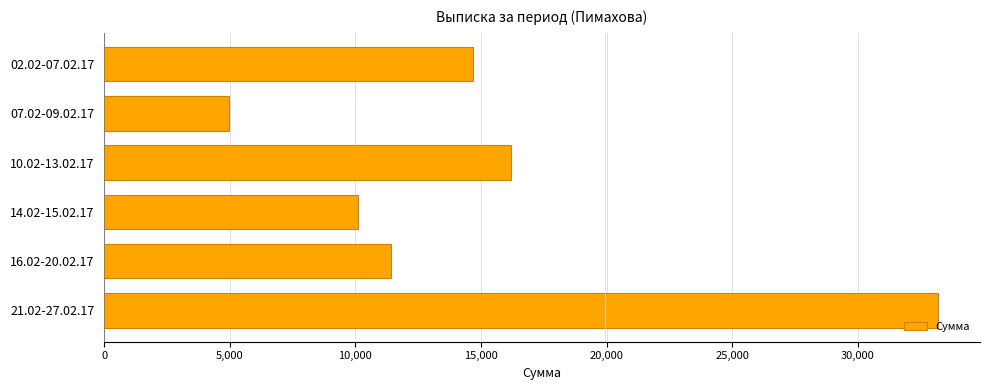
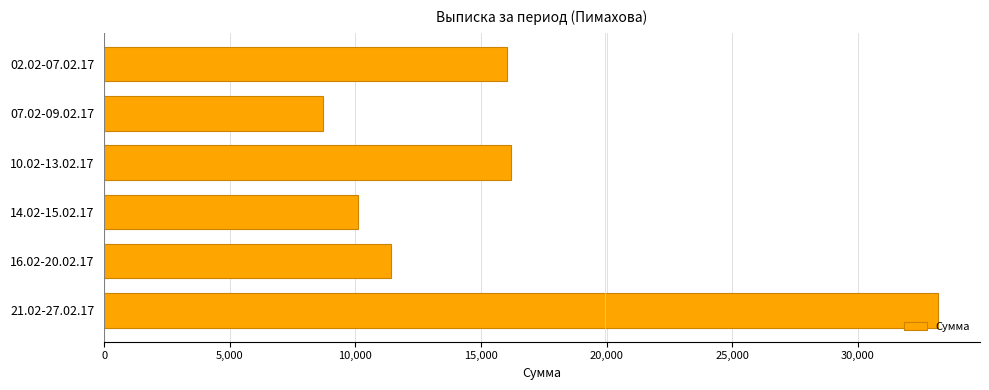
  {
-   "02.02-07.02.17": "14,700",
-   "07.02-09.02.17": "5,000",
+   "02.02-07.02.17": "16,000",
+   "07.02-09.02.17": "8,700",
    "10.02-13.02.17": "16,200",
    "14.02-15.02.17": "10,100",
    "16.02-20.02.17": "11,400",
    "21.02-27.02.17": "33,200"
  }
